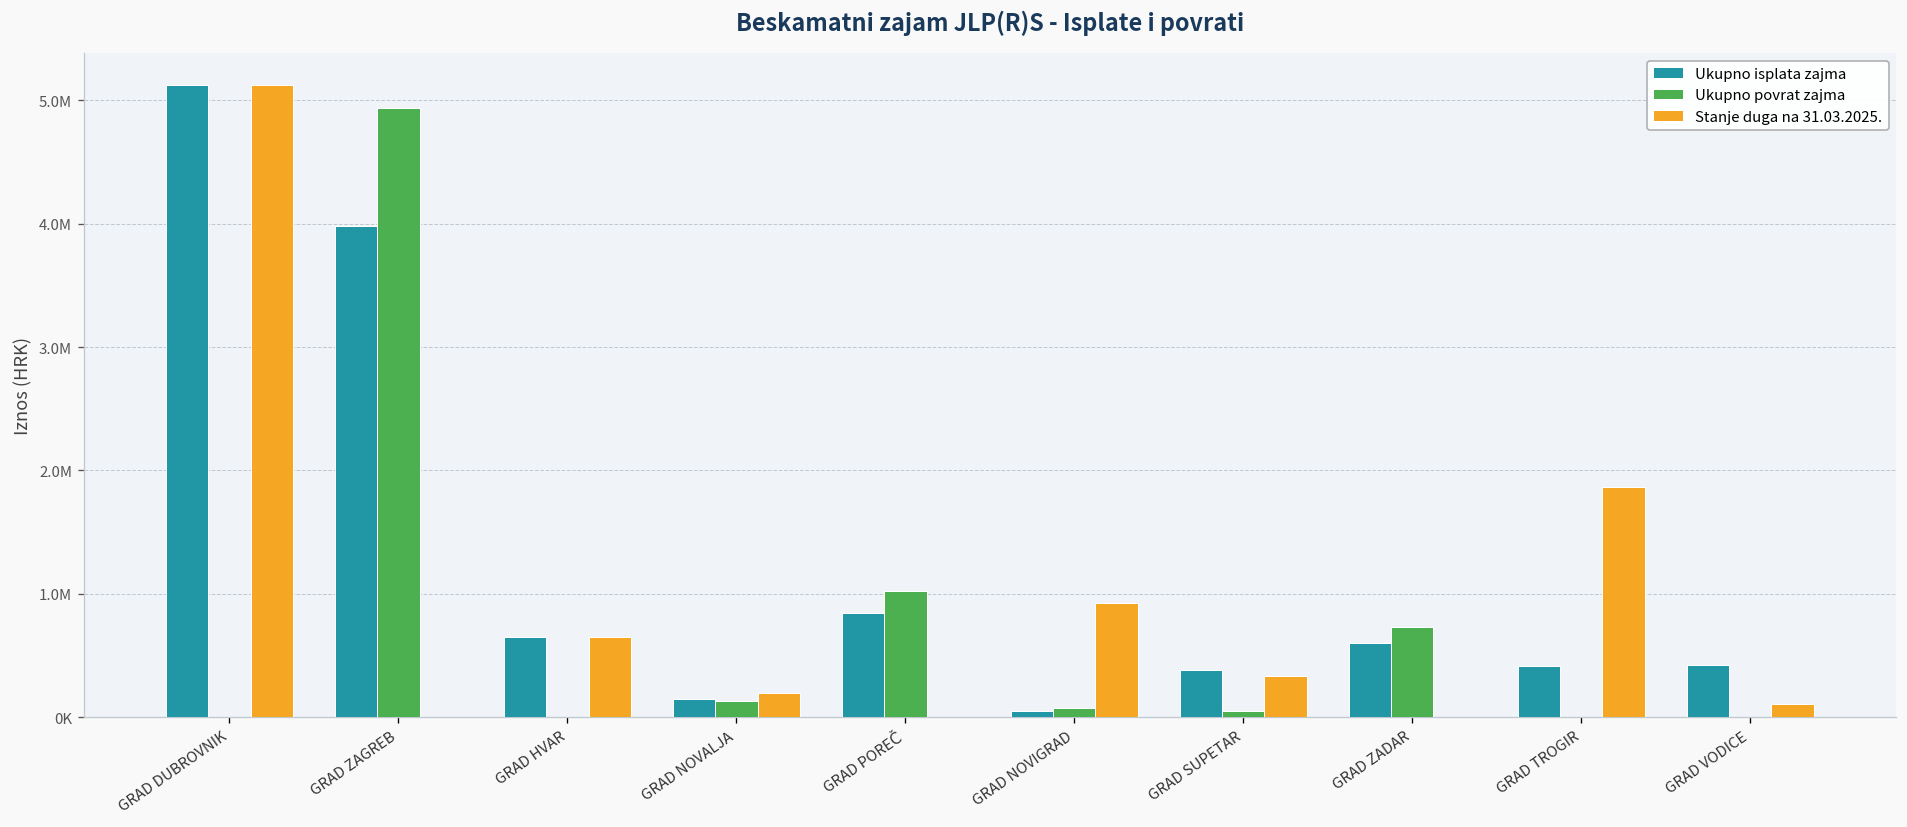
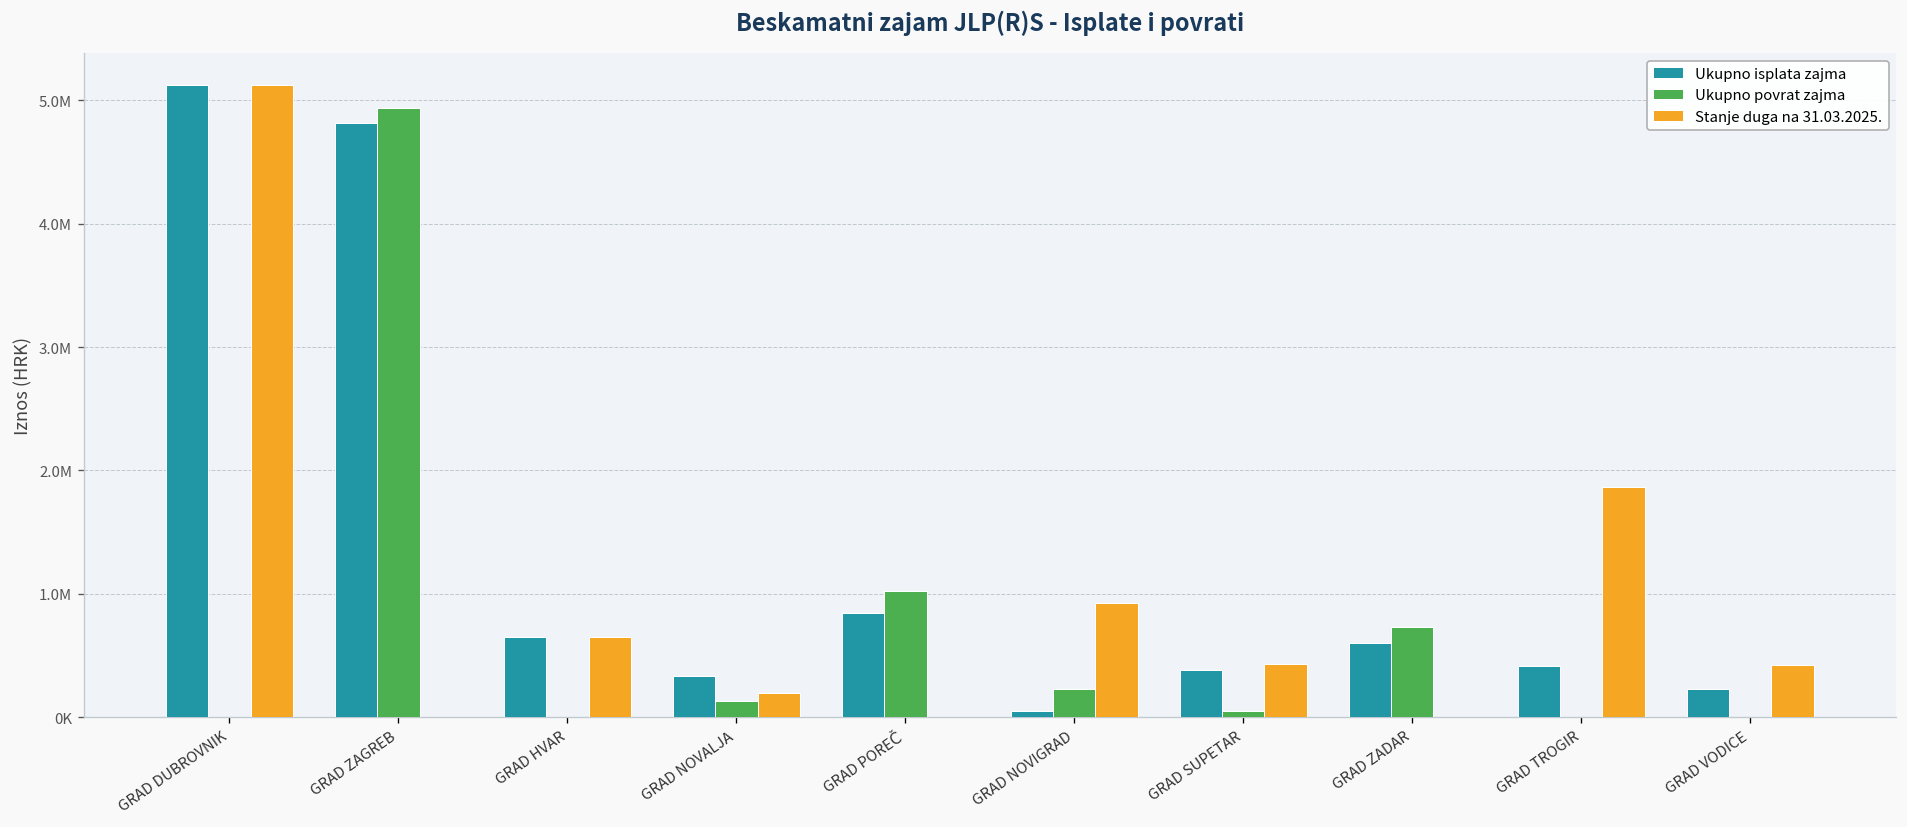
  {
    "Ukupno isplata zajma": {
      "GRAD DUBROVNIK": 5120000,
-     "GRAD ZAGREB": 3980000,
+     "GRAD ZAGREB": 4820000,
      "GRAD HVAR": 650000,
-     "GRAD NOVALJA": 150000,
+     "GRAD NOVALJA": 330000,
      "GRAD POREČ": 850000,
      "GRAD NOVIGRAD": 50000,
      "GRAD SUPETAR": 380000,
      "GRAD ZADAR": 600000,
      "GRAD TROGIR": 410000,
-     "GRAD VODICE": 420000
+     "GRAD VODICE": 230000
    },
    "Ukupno povrat zajma": {
      "GRAD DUBROVNIK": 0,
      "GRAD ZAGREB": 4930000,
      "GRAD HVAR": 0,
      "GRAD NOVALJA": 130000,
      "GRAD POREČ": 1020000,
-     "GRAD NOVIGRAD": 80000,
+     "GRAD NOVIGRAD": 230000,
      "GRAD SUPETAR": 50000,
      "GRAD ZADAR": 730000,
      "GRAD TROGIR": 0,
      "GRAD VODICE": 0
    },
    "Stanje duga na 31.03.2025.": {
      "GRAD DUBROVNIK": 5120000,
      "GRAD ZAGREB": 0,
      "GRAD HVAR": 650000,
      "GRAD NOVALJA": 200000,
      "GRAD POREČ": 0,
      "GRAD NOVIGRAD": 920000,
-     "GRAD SUPETAR": 330000,
+     "GRAD SUPETAR": 430000,
      "GRAD ZADAR": 0,
      "GRAD TROGIR": 1870000,
-     "GRAD VODICE": 110000
+     "GRAD VODICE": 420000
    }
  }
